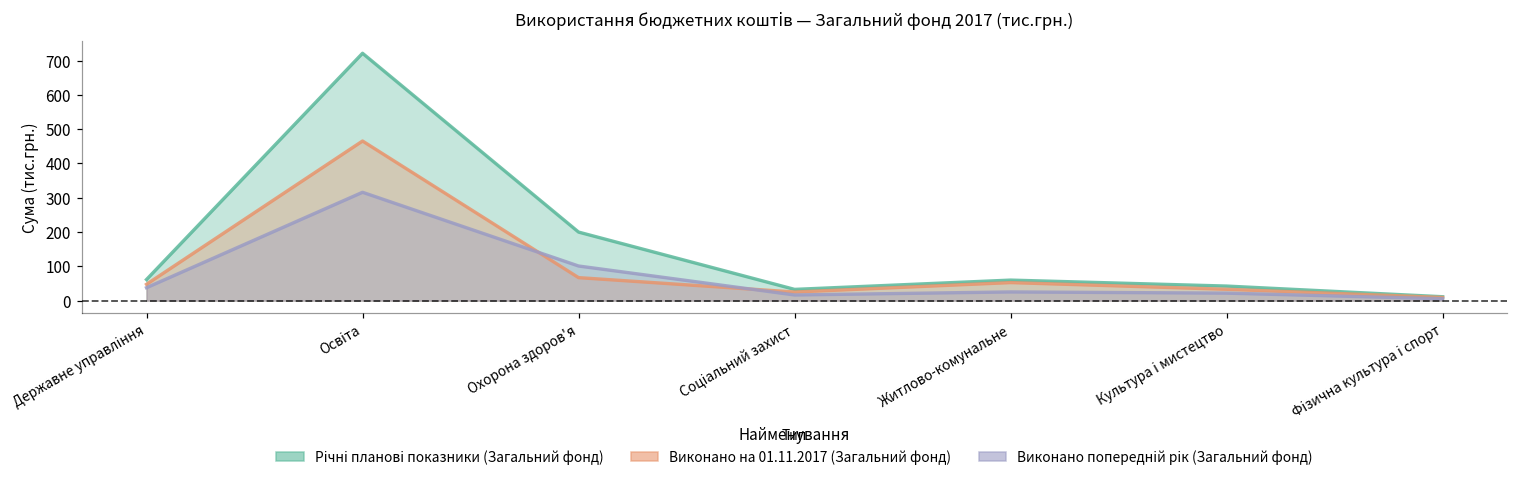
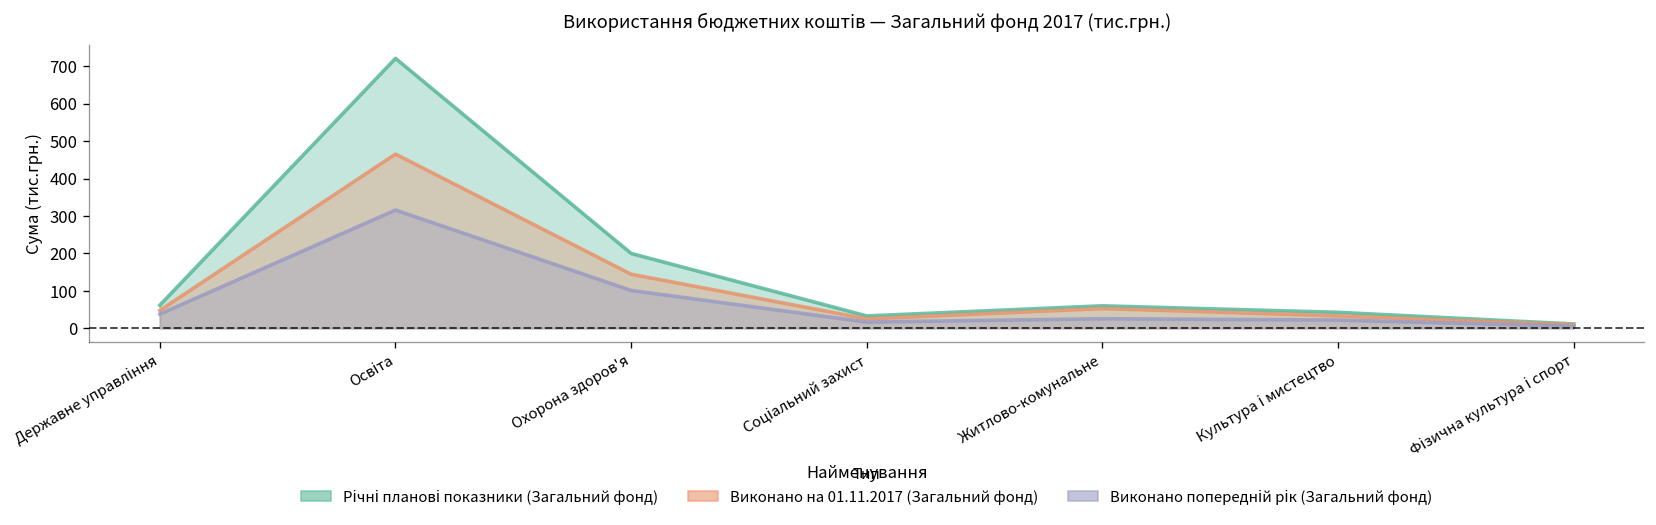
  {
    "Виконано на 01.11.2017 (Загальний фонд)": {
      "Державне управління": 50,
      "Освіта": 470,
-     "Охорона здоров'я": 70,
+     "Охорона здоров'я": 140,
      "Культура і мистецтво": 30
    }
  }
